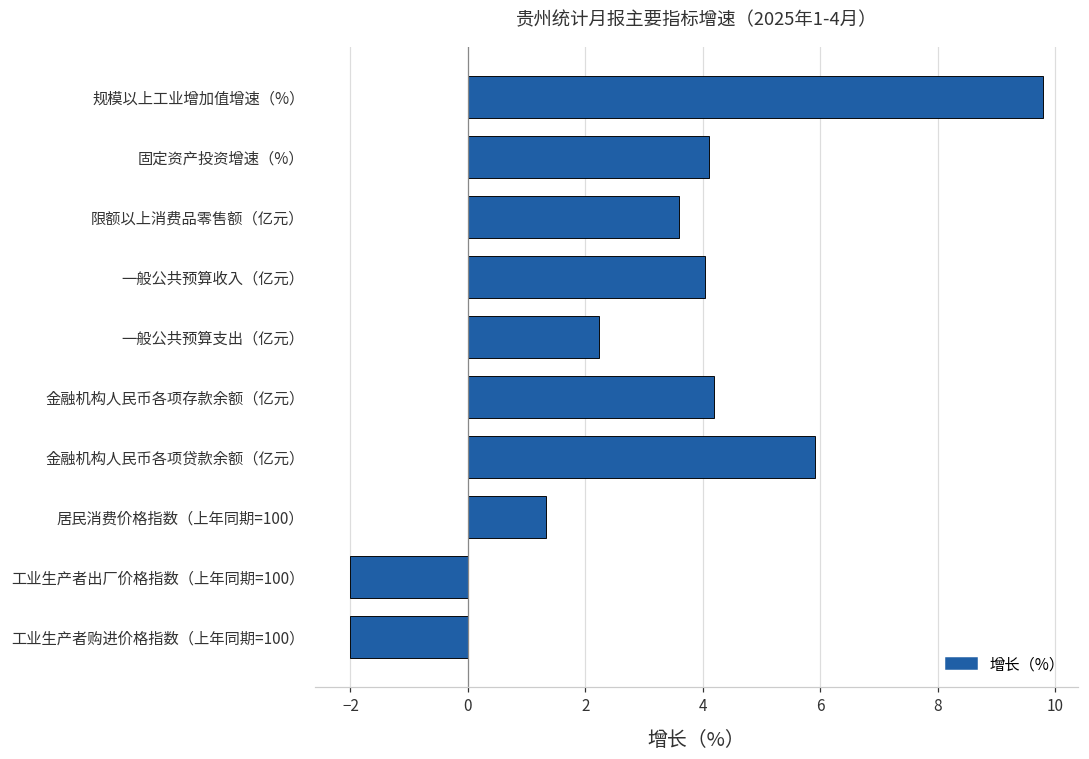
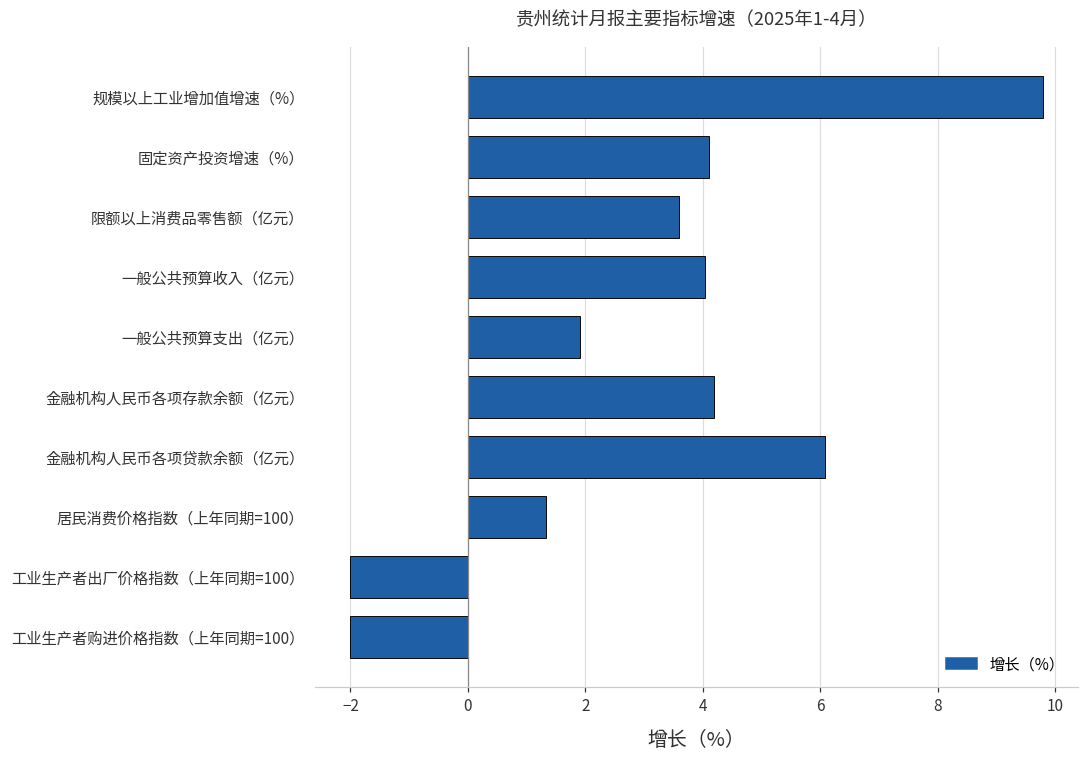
  {
    "规模以上工业增加值增速（%）": 9.8,
    "固定资产投资增速（%）": 4.1,
    "限额以上消费品零售额（亿元）": 3.6,
    "一般公共预算收入（亿元）": 4.0,
-   "一般公共预算支出（亿元）": 2.2,
+   "一般公共预算支出（亿元）": 1.9,
    "金融机构人民币各项存款余额（亿元）": 4.2,
-   "金融机构人民币各项贷款余额（亿元）": 5.9,
+   "金融机构人民币各项贷款余额（亿元）": 6.1,
    "居民消费价格指数（上年同期=100）": 1.3,
    "工业生产者出厂价格指数（上年同期=100）": -2.0,
    "工业生产者购进价格指数（上年同期=100）": -2.0
  }
